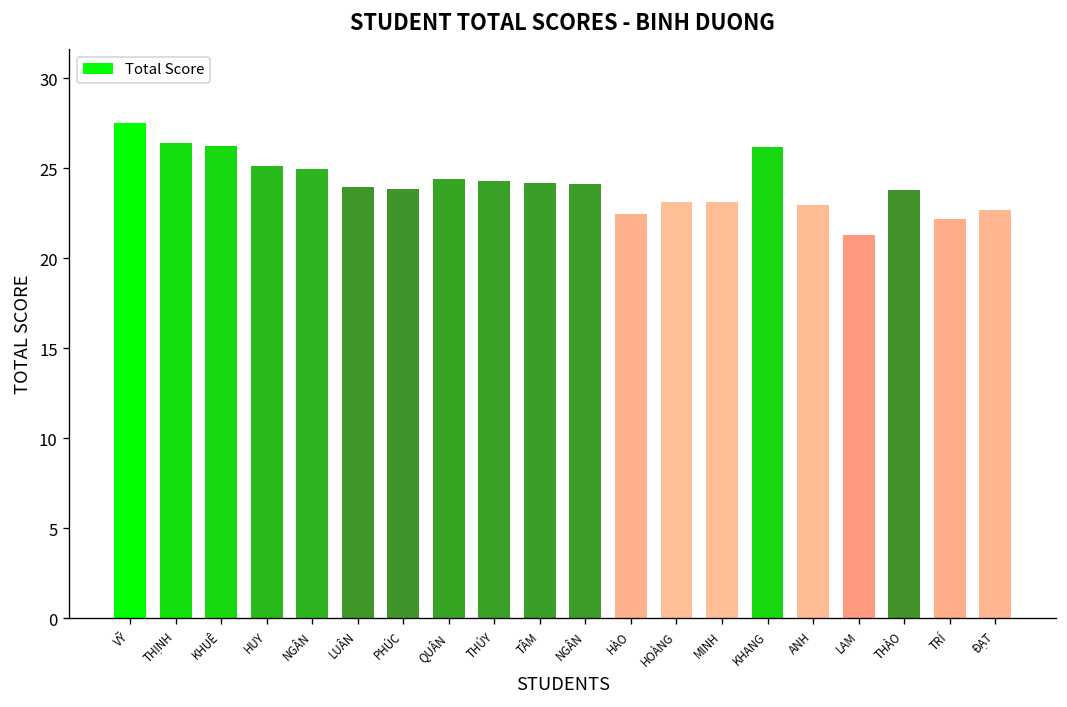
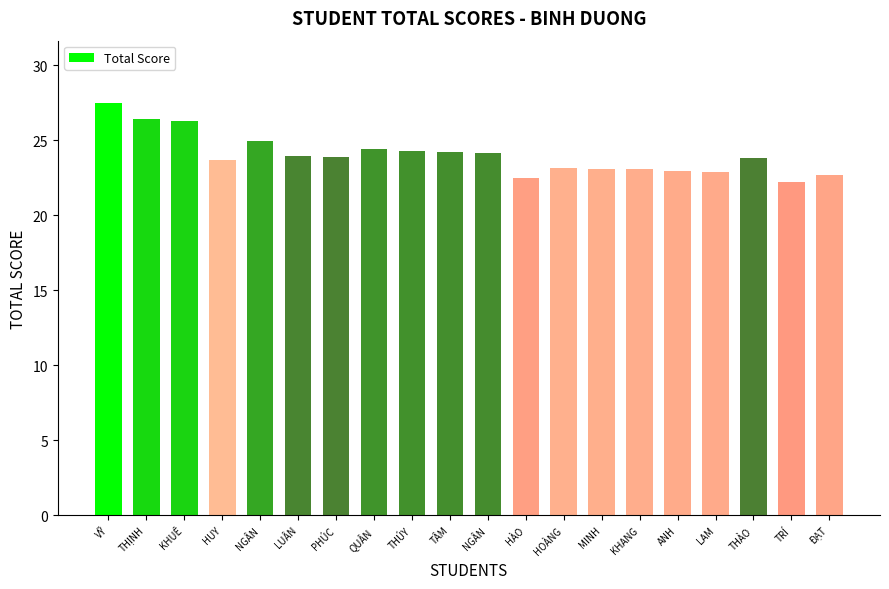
  {
    "VỸ": 27.5,
    "THỊNH": 26.4,
    "KHUÊ": 26.3,
-   "HUY": 25.2,
+   "HUY": 23.7,
    "LUÂN": 24.0,
    "PHÚC": 23.9,
    "QUÂN": 24.4,
    "THÚY": 24.3,
    "TÂM": 24.2,
    "HÀO": 22.5,
    "HOÀNG": 23.2,
    "MINH": 23.1,
-   "KHANG": 26.2,
+   "KHANG": 23.1,
    "ANH": 23.0,
-   "LAM": 21.3,
+   "LAM": 22.9,
    "THẢO": 23.8,
    "TRÍ": 22.2,
    "ĐẠT": 22.7
  }
